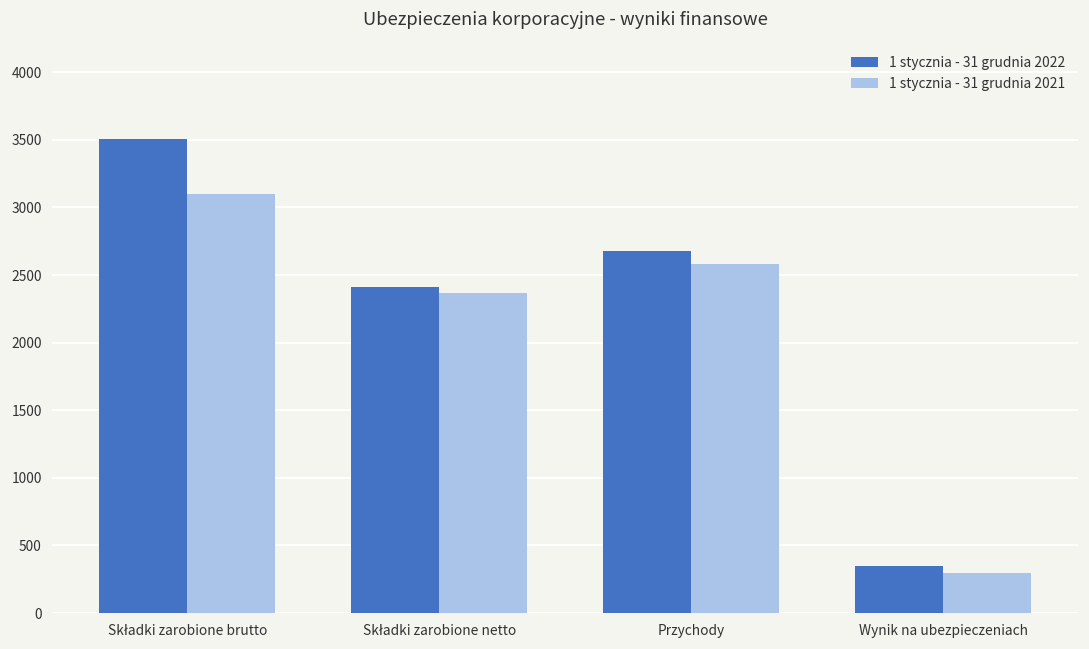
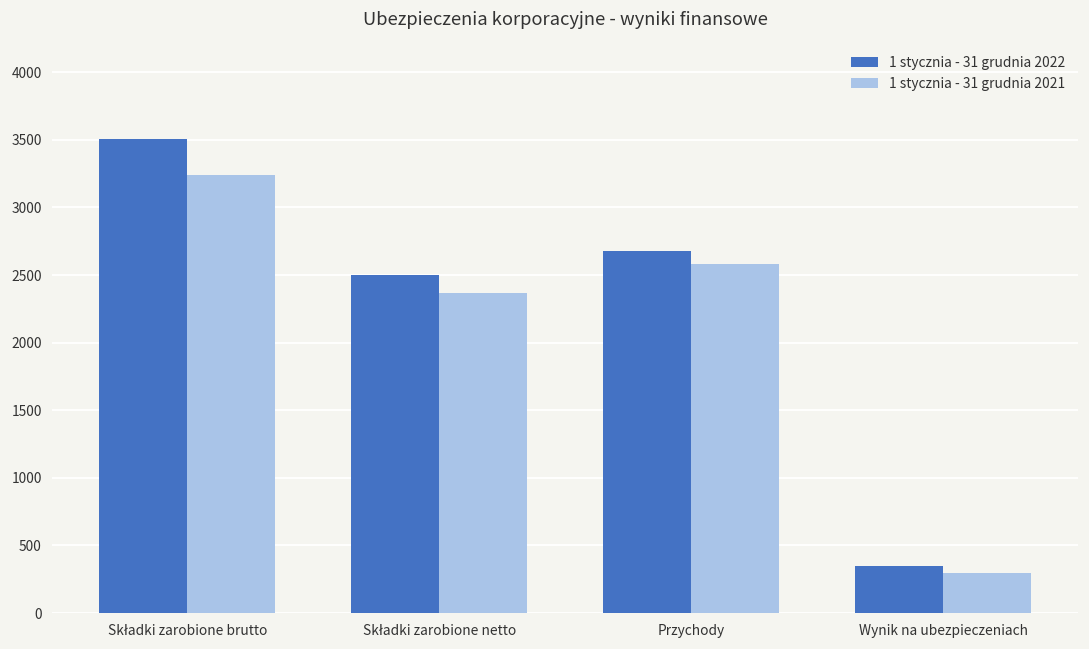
  {
    "1 stycznia - 31 grudnia 2022": {
      "Składki zarobione brutto": 3510,
-     "Składki zarobione netto": 2410,
+     "Składki zarobione netto": 2500,
      "Przychody": 2680,
      "Wynik na ubezpieczeniach": 350
    },
    "1 stycznia - 31 grudnia 2021": {
-     "Składki zarobione brutto": 3100,
+     "Składki zarobione brutto": 3240,
      "Składki zarobione netto": 2370,
      "Przychody": 2580,
      "Wynik na ubezpieczeniach": 290
    }
  }
